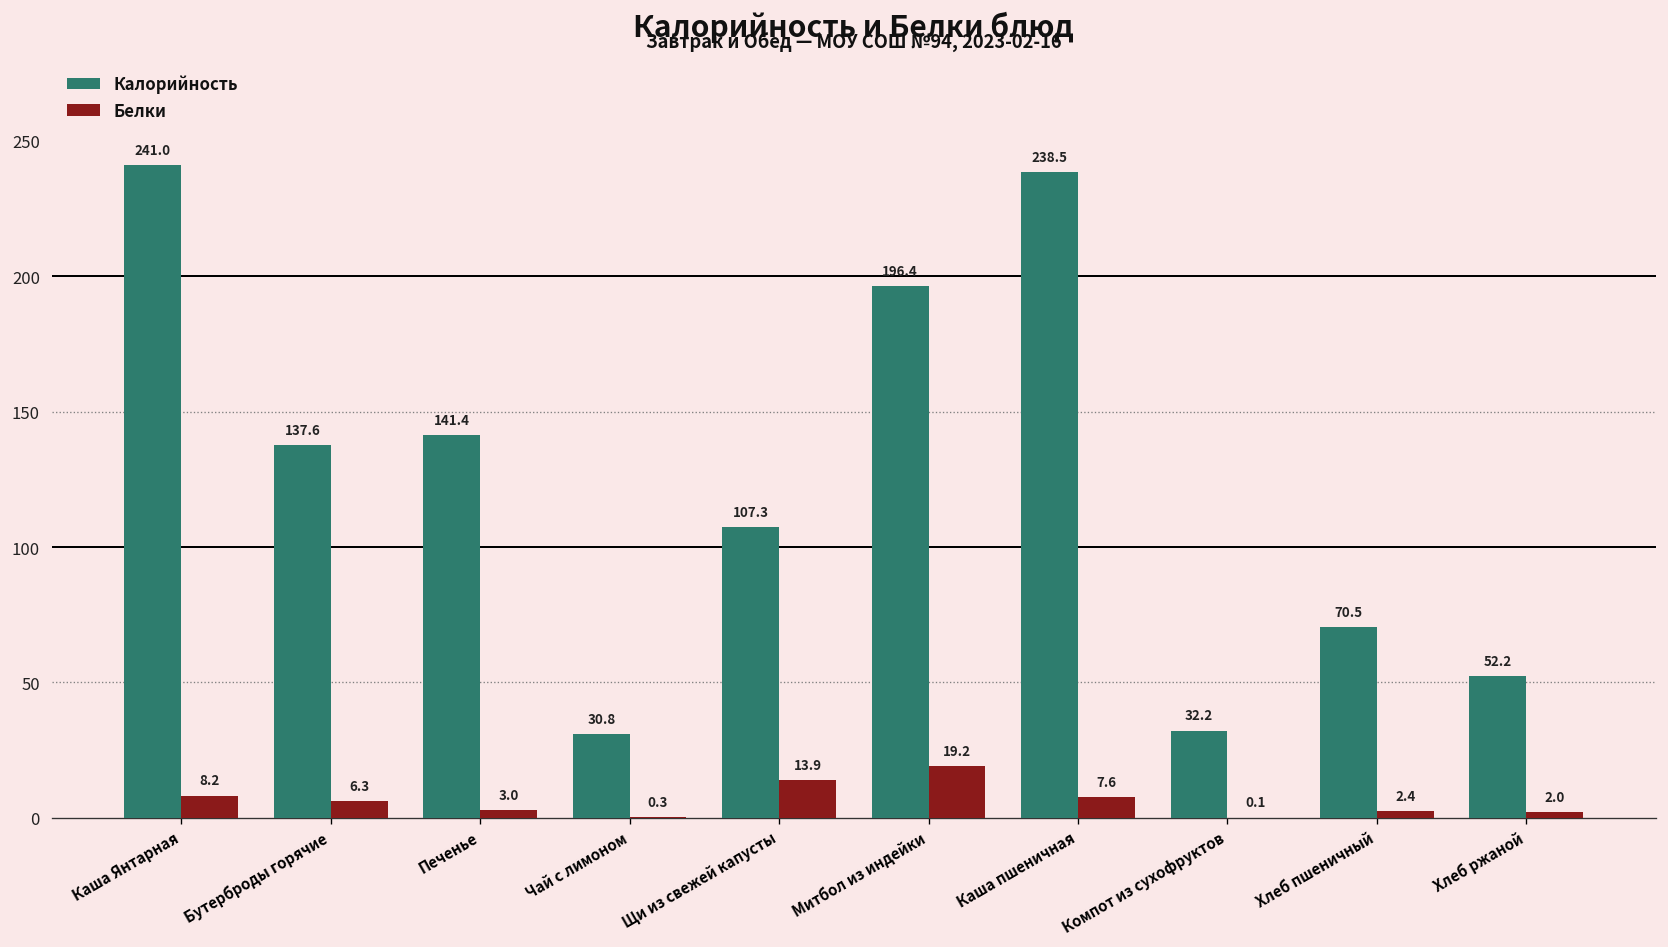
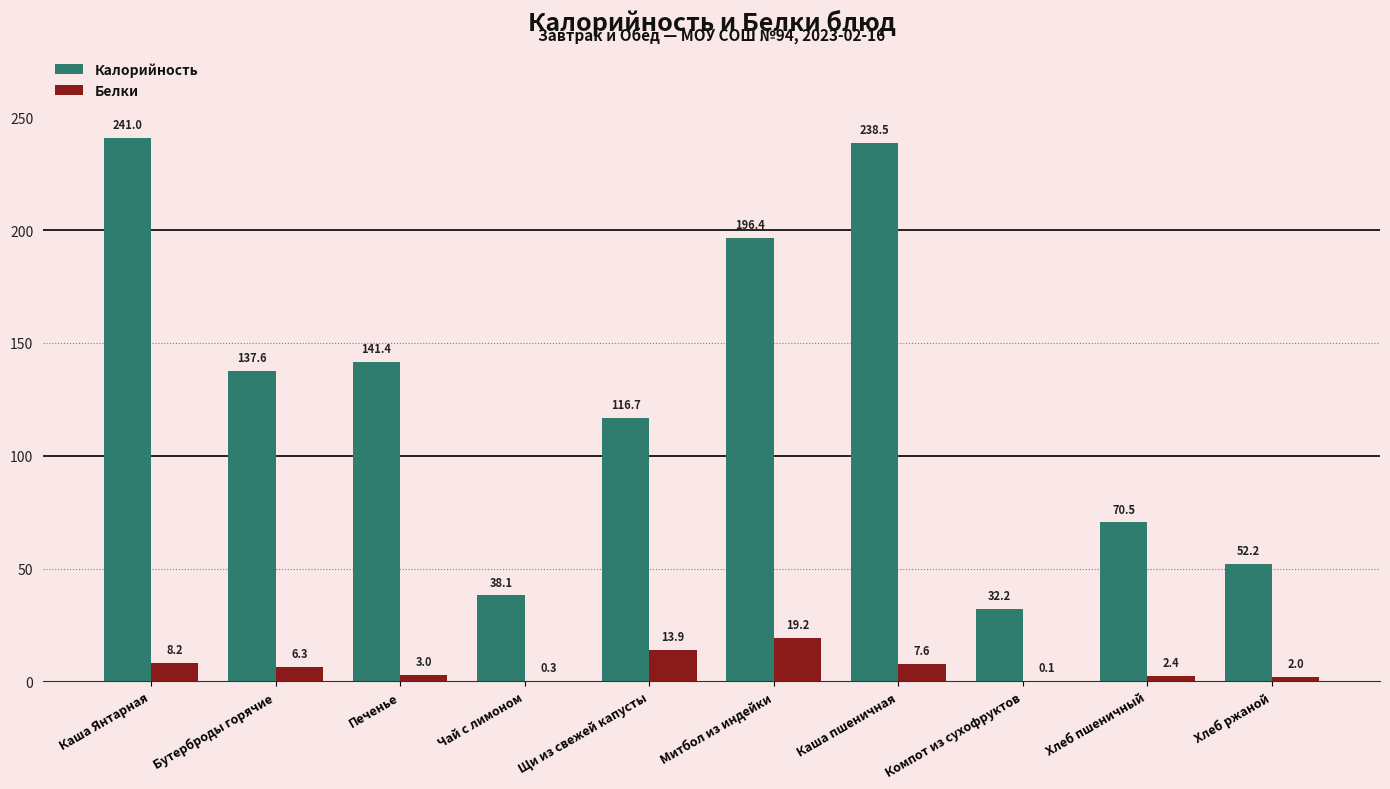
  {
    "Калорийность": {
      "Каша Янтарная": 241.0,
      "Бутерброды горячие": 137.6,
      "Печенье": 141.4,
-     "Чай с лимоном": 30.8,
-     "Щи из свежей капусты": 107.3,
+     "Чай с лимоном": 38.1,
+     "Щи из свежей капусты": 116.7,
      "Митбол из индейки": 196.4,
      "Каша пшеничная": 238.5,
      "Компот из сухофруктов": 32.2,
      "Хлеб пшеничный": 70.5,
      "Хлеб ржаной": 52.2
    },
    "Белки": {
      "Каша Янтарная": 8.2,
      "Бутерброды горячие": 6.3,
      "Печенье": 3.0,
      "Чай с лимоном": 0.3,
      "Щи из свежей капусты": 13.9,
      "Митбол из индейки": 19.2,
      "Каша пшеничная": 7.6,
      "Компот из сухофруктов": 0.1,
      "Хлеб пшеничный": 2.4,
      "Хлеб ржаной": 2.0
    }
  }
